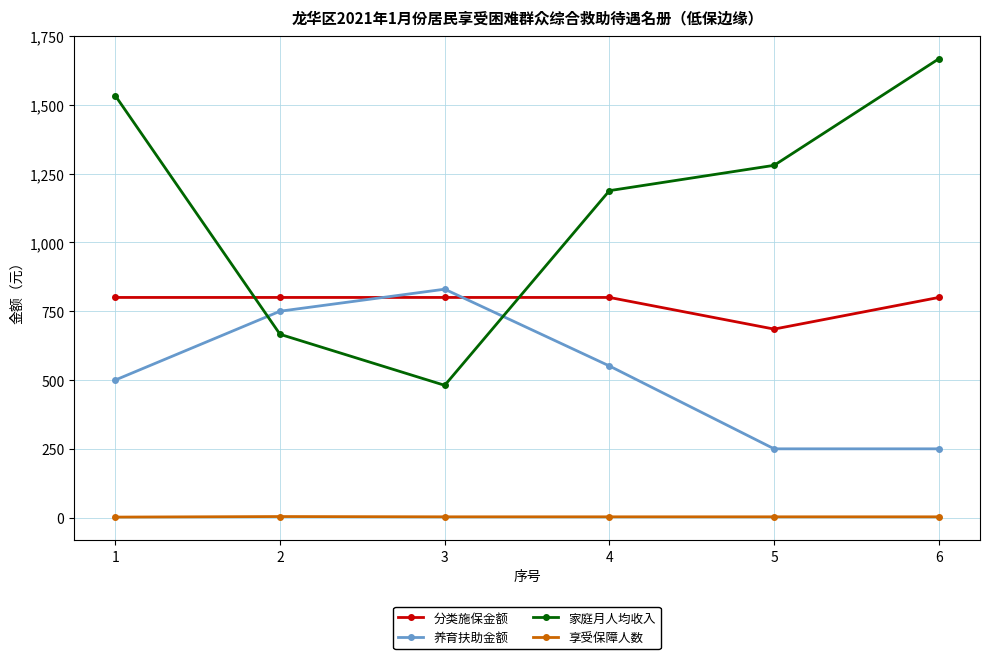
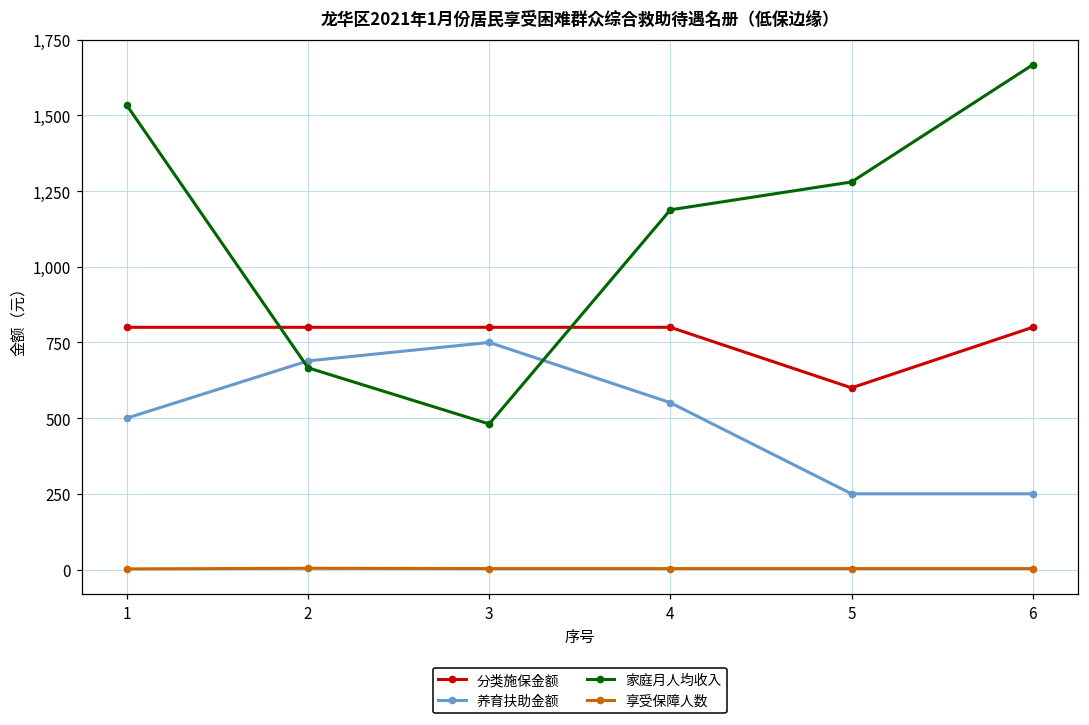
  {
    "分类施保金额": {
      "1": "800",
      "2": "800",
      "3": "800",
      "4": "800",
-     "5": "690",
+     "5": "600",
      "6": "800"
    },
    "养育扶助金额": {
      "1": "500",
-     "2": "750",
-     "3": "830",
+     "2": "690",
+     "3": "750",
      "4": "550",
      "5": "250",
      "6": "250"
    },
    "家庭月人均收入": {
      "1": "1,530",
      "2": "670",
      "3": "480",
      "4": "1,190",
      "5": "1,280",
      "6": "1,670"
    },
    "享受保障人数": {
      "1": "0",
      "2": "0",
      "3": "0",
      "4": "0",
      "5": "0",
      "6": "0"
    }
  }
